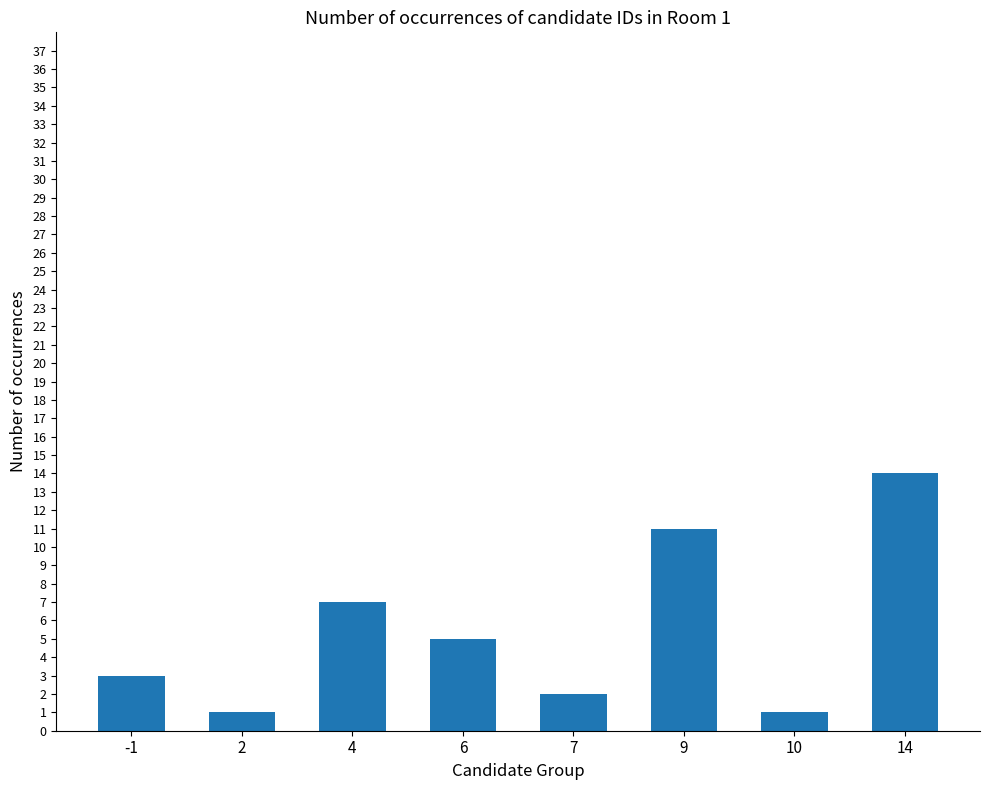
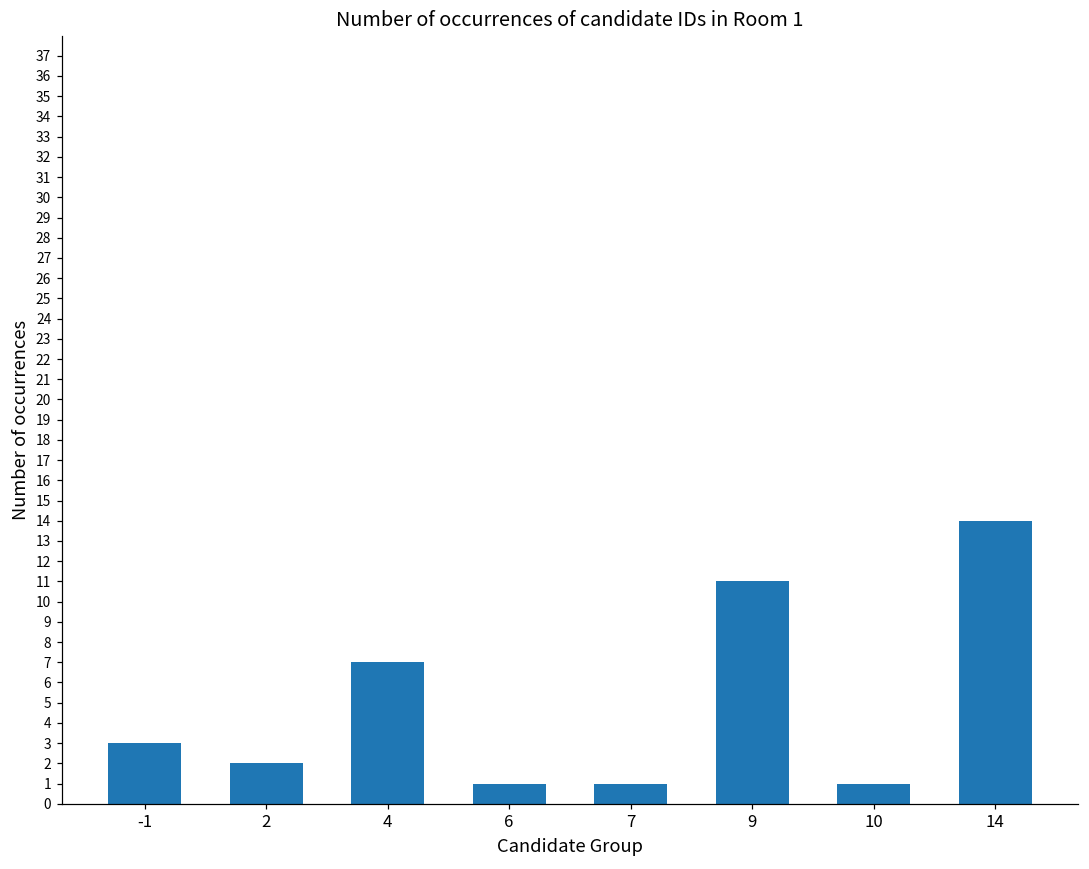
  {
    "-1": 3,
-   "2": 1,
+   "2": 2,
    "4": 7,
-   "6": 5,
-   "7": 2,
+   "6": 1,
+   "7": 1,
    "9": 11,
    "10": 1,
    "14": 14
  }
